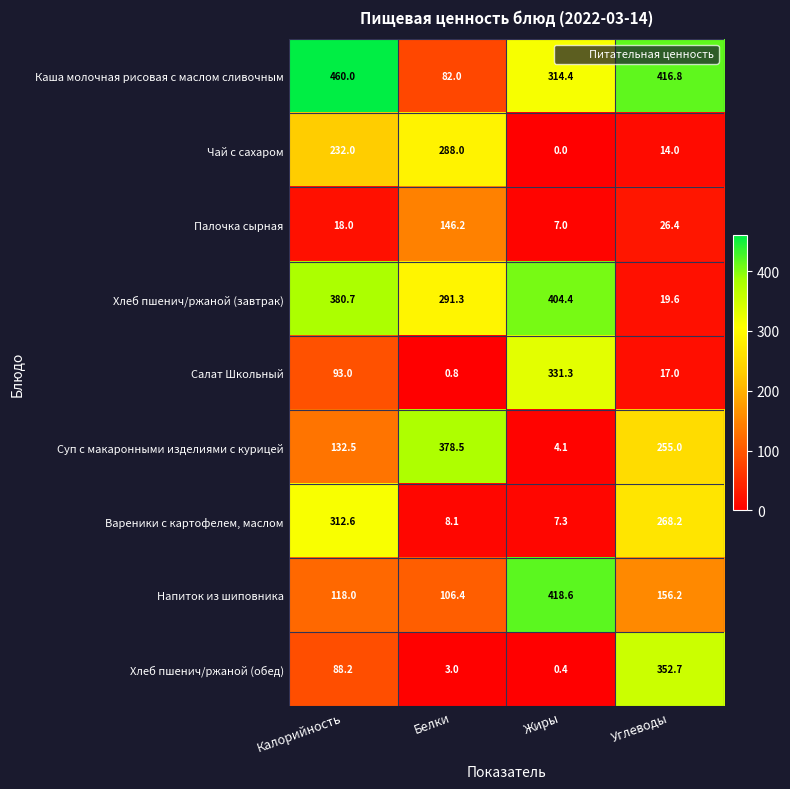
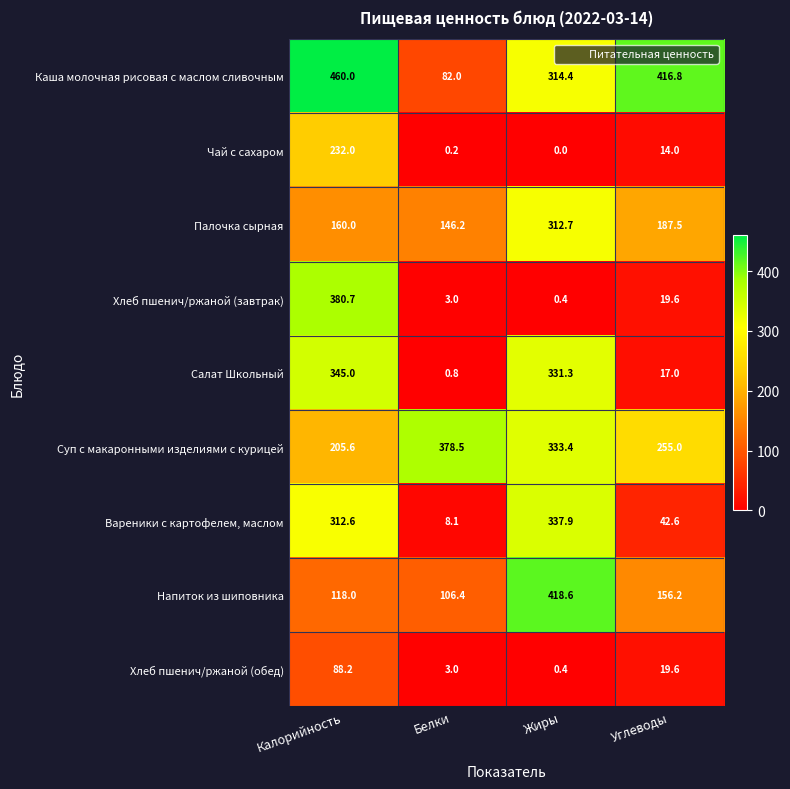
  {
    "Каша молочная рисовая с маслом сливочным": {
      "Калорийность": 460.0,
      "Белки": 82.0,
      "Жиры": 314.4,
      "Углеводы": 416.8
    },
    "Чай с сахаром": {
      "Калорийность": 232.0,
-     "Белки": 288.0,
+     "Белки": 0.2,
      "Жиры": 0.0,
      "Углеводы": 14.0
    },
    "Палочка сырная": {
-     "Калорийность": 18.0,
+     "Калорийность": 160.0,
      "Белки": 146.2,
-     "Жиры": 7.0,
-     "Углеводы": 26.4
+     "Жиры": 312.7,
+     "Углеводы": 187.5
    },
    "Хлеб пшенич/ржаной (завтрак)": {
      "Калорийность": 380.7,
-     "Белки": 291.3,
-     "Жиры": 404.4,
+     "Белки": 3.0,
+     "Жиры": 0.4,
      "Углеводы": 19.6
    },
    "Салат Школьный": {
-     "Калорийность": 93.0,
+     "Калорийность": 345.0,
      "Белки": 0.8,
      "Жиры": 331.3,
      "Углеводы": 17.0
    },
    "Суп с макаронными изделиями с курицей": {
-     "Калорийность": 132.5,
+     "Калорийность": 205.6,
      "Белки": 378.5,
-     "Жиры": 4.1,
+     "Жиры": 333.4,
      "Углеводы": 255.0
    },
    "Вареники с картофелем, маслом": {
      "Калорийность": 312.6,
      "Белки": 8.1,
-     "Жиры": 7.3,
-     "Углеводы": 268.2
+     "Жиры": 337.9,
+     "Углеводы": 42.6
    },
    "Напиток из шиповника": {
      "Калорийность": 118.0,
      "Белки": 106.4,
      "Жиры": 418.6,
      "Углеводы": 156.2
    },
    "Хлеб пшенич/ржаной (обед)": {
      "Калорийность": 88.2,
      "Белки": 3.0,
      "Жиры": 0.4,
-     "Углеводы": 352.7
+     "Углеводы": 19.6
    }
  }
